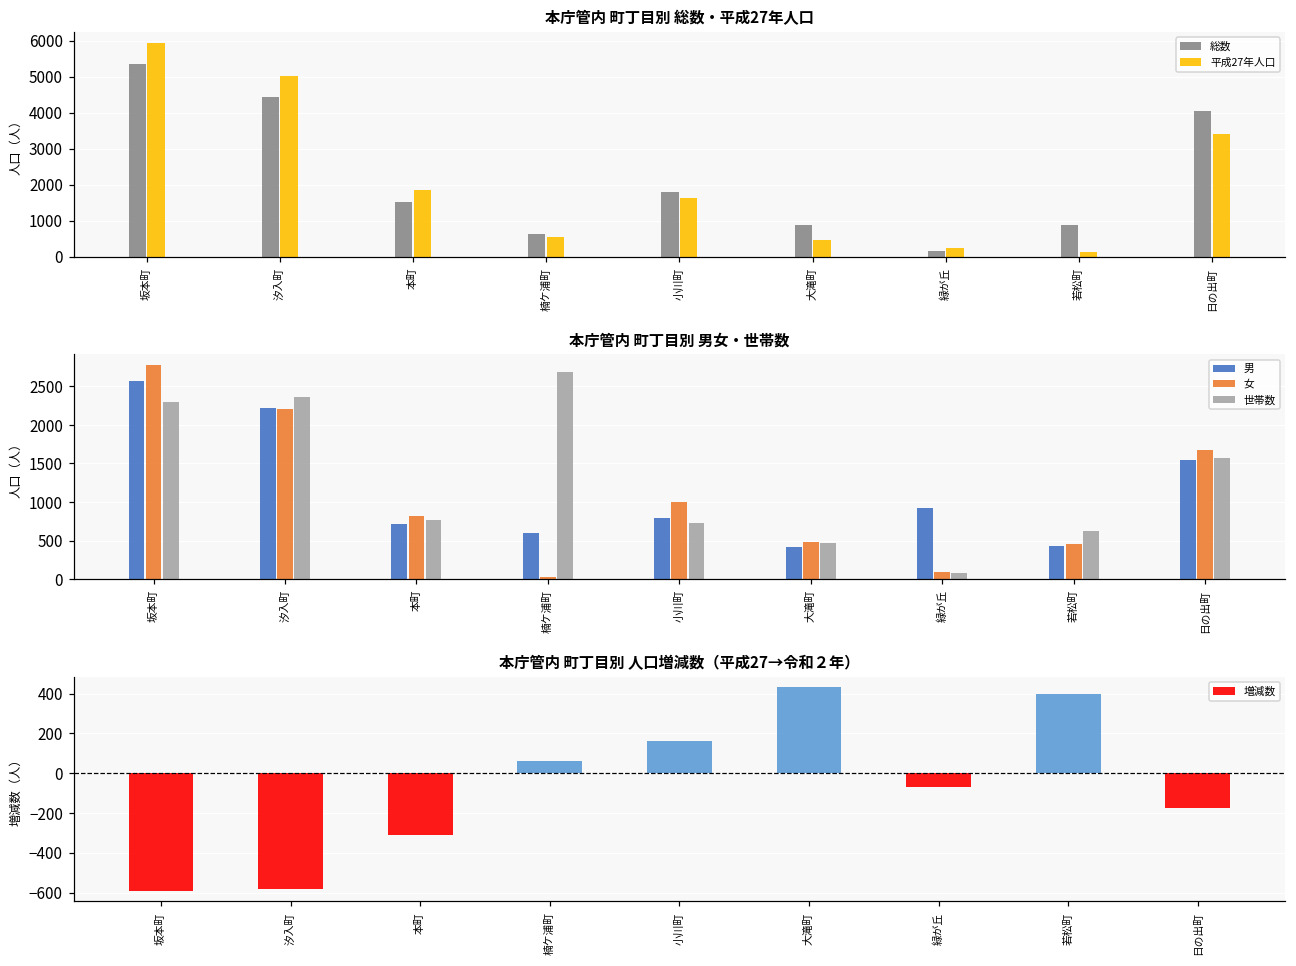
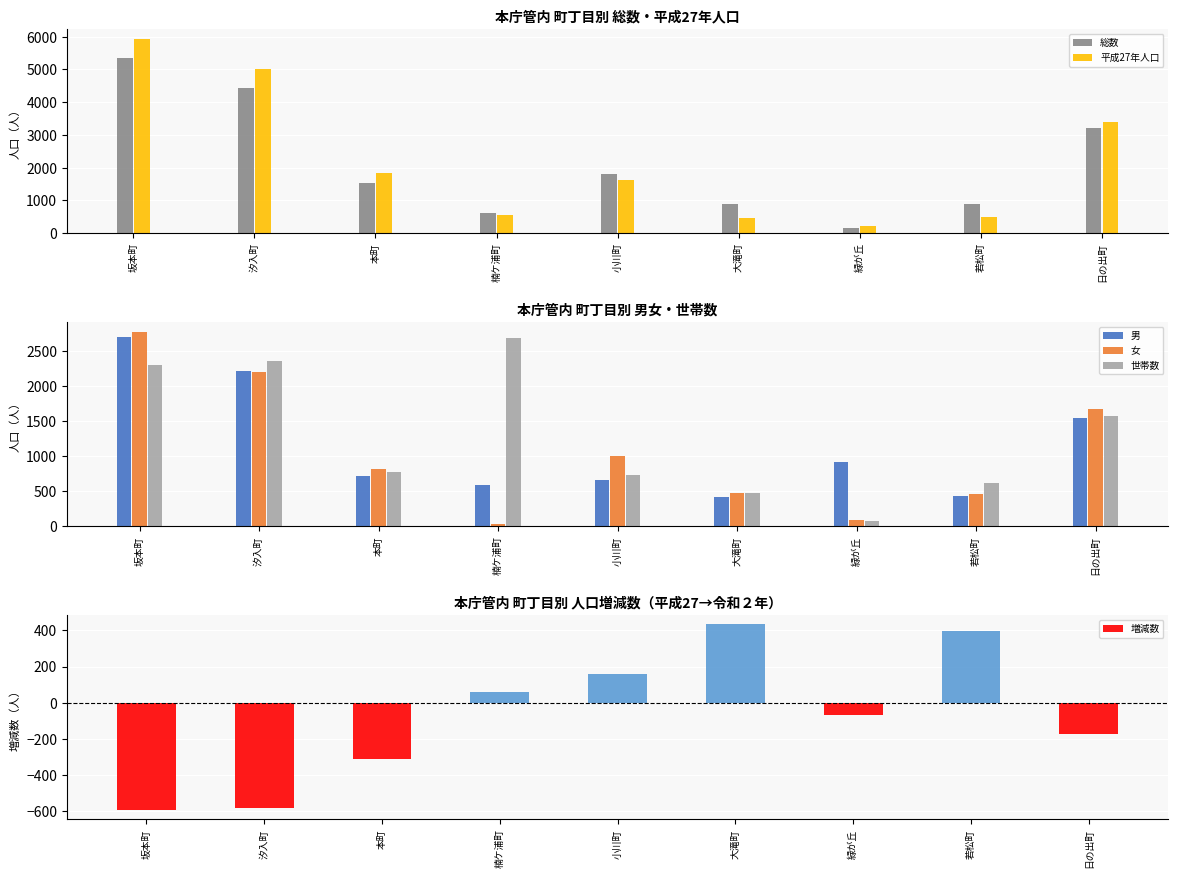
  {
    "本庁管内 町丁目別 総数・平成27年人口": {
      "総数": {
        "坂本町": 5300,
        "汐入町": 4400,
        "本町": 1500,
        "楠ケ浦町": 600,
        "小川町": 1800,
        "大滝町": 900,
        "緑が丘": 200,
        "若松町": 900,
-       "日の出町": 4000
+       "日の出町": 3200
      },
      "平成27年人口": {
        "坂本町": 5900,
        "汐入町": 5000,
        "本町": 1800,
        "楠ケ浦町": 600,
        "小川町": 1600,
        "大滝町": 500,
        "緑が丘": 200,
-       "若松町": 100,
+       "若松町": 500,
        "日の出町": 3400
      }
    },
    "本庁管内 町丁目別 男女・世帯数": {
      "男": {
-       "坂本町": 2600,
+       "坂本町": 2700,
        "汐入町": 2200,
        "本町": 700,
        "楠ケ浦町": 600,
-       "小川町": 800,
+       "小川町": 700,
        "大滝町": 400,
        "緑が丘": 900,
        "若松町": 400,
        "日の出町": 1500
      },
      "女": {
        "坂本町": 2800,
        "汐入町": 2200,
        "本町": 800,
        "小川町": 1000,
        "大滝町": 500,
        "緑が丘": 100,
        "若松町": 500,
        "日の出町": 1700
      },
      "世帯数": {
        "坂本町": 2300,
        "汐入町": 2400,
        "本町": 800,
        "楠ケ浦町": 2700,
        "小川町": 700,
        "大滝町": 500,
        "緑が丘": 100,
        "若松町": 600,
        "日の出町": 1600
      }
    },
    "本庁管内 町丁目別 人口増減数（平成27→令和２年）": {
      "坂本町": -590,
      "汐入町": -580,
      "本町": -310,
      "楠ケ浦町": 60,
      "小川町": 160,
      "大滝町": 430,
      "緑が丘": -70,
      "若松町": 400,
      "日の出町": -170
    }
  }
